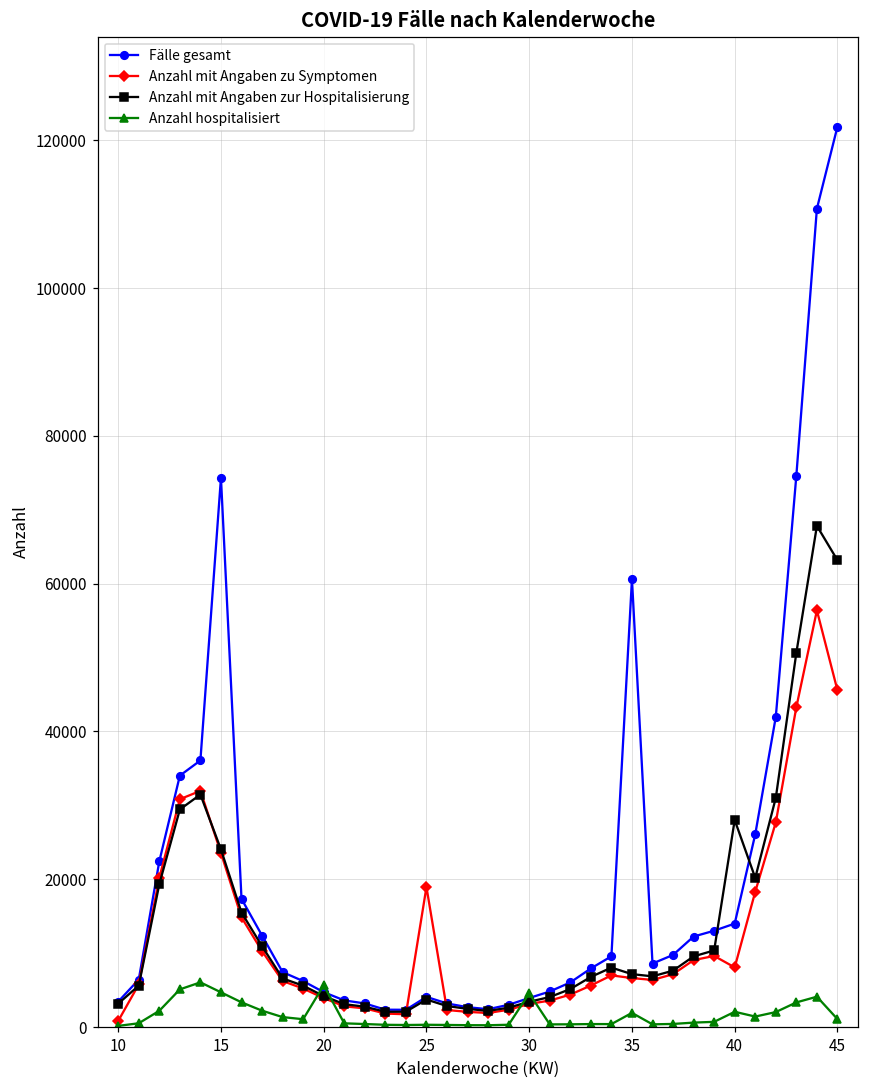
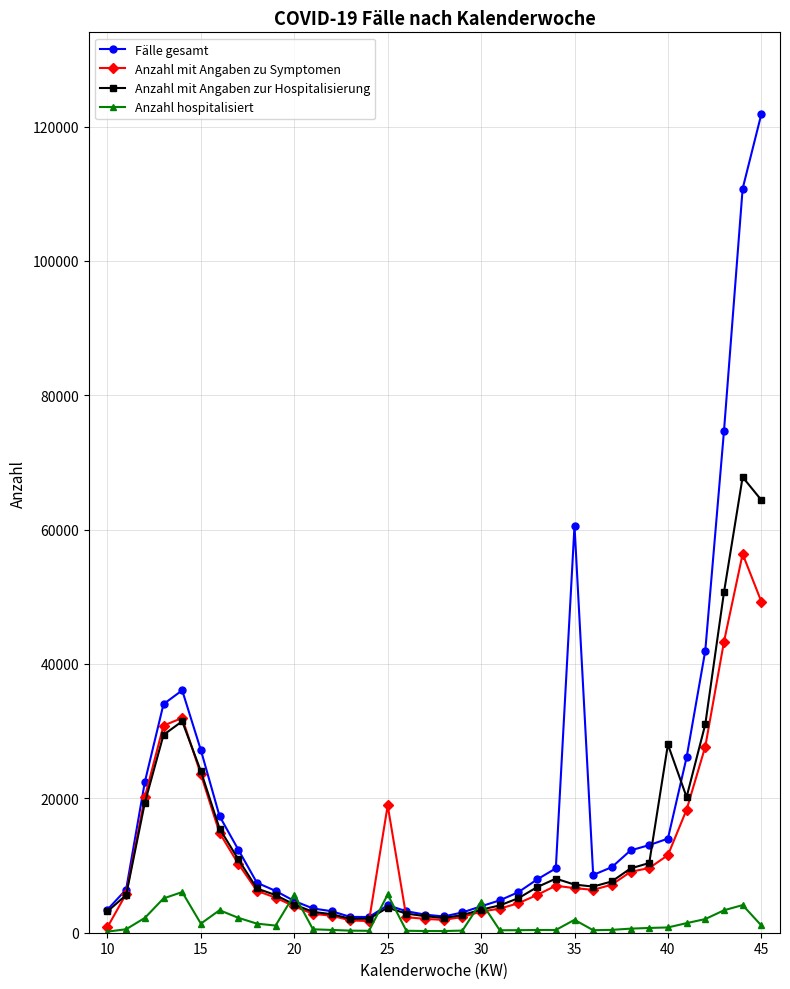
  {
    "Fälle gesamt": {
-     "15": 74000,
+     "15": 27000,
      "20": 5000,
      "30": 4000,
      "35": 61000,
      "40": 14000,
      "45": 122000
    },
    "Anzahl mit Angaben zu Symptomen": {
      "10": 1000,
      "15": 24000,
      "25": 19000,
      "35": 7000,
-     "40": 8000,
-     "45": 46000
+     "40": 12000,
+     "45": 49000
    },
    "Anzahl mit Angaben zur Hospitalisierung": {
      "15": 24000,
      "35": 7000,
      "40": 28000,
-     "45": 63000
+     "45": 64000
    },
    "Anzahl hospitalisiert": {
      "10": 0,
-     "15": 5000,
+     "15": 1000,
      "20": 6000,
-     "25": 0,
+     "25": 6000,
      "30": 5000,
      "35": 2000,
-     "40": 2000,
+     "40": 1000,
      "45": 1000
    }
  }
